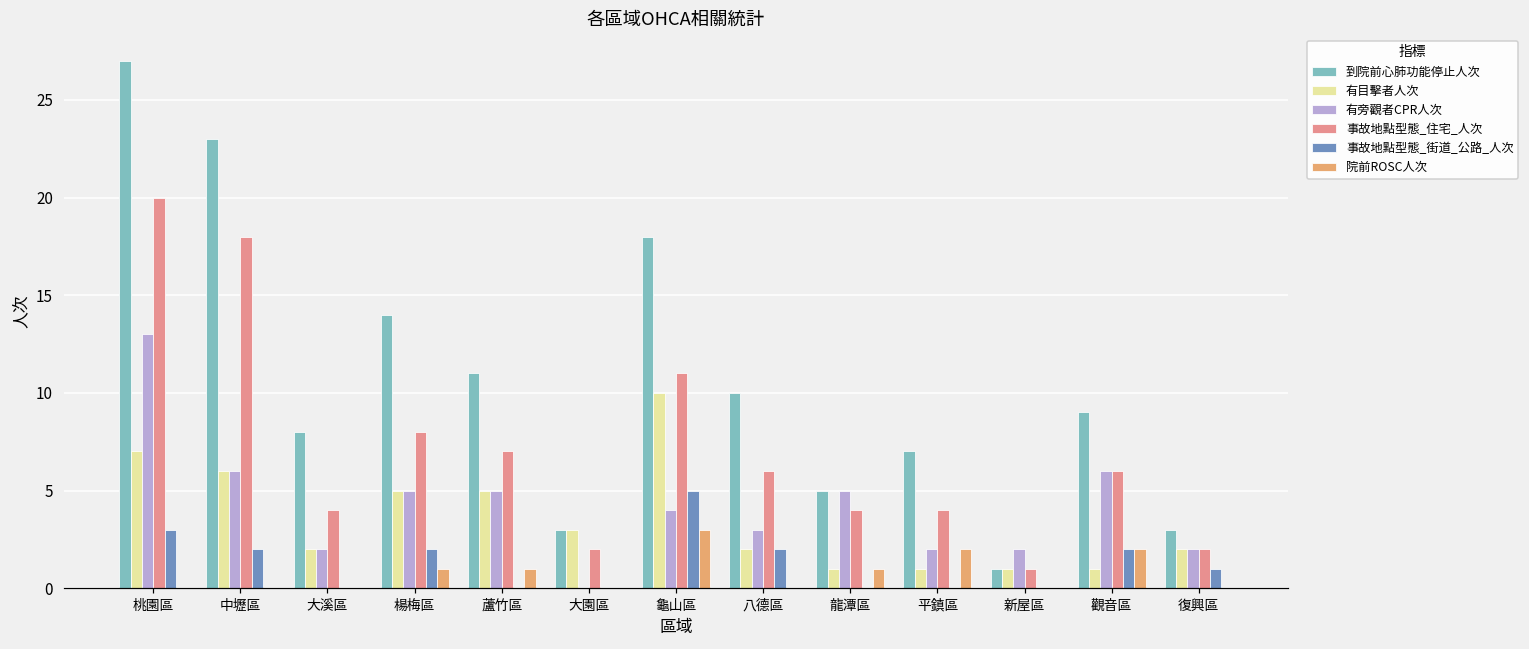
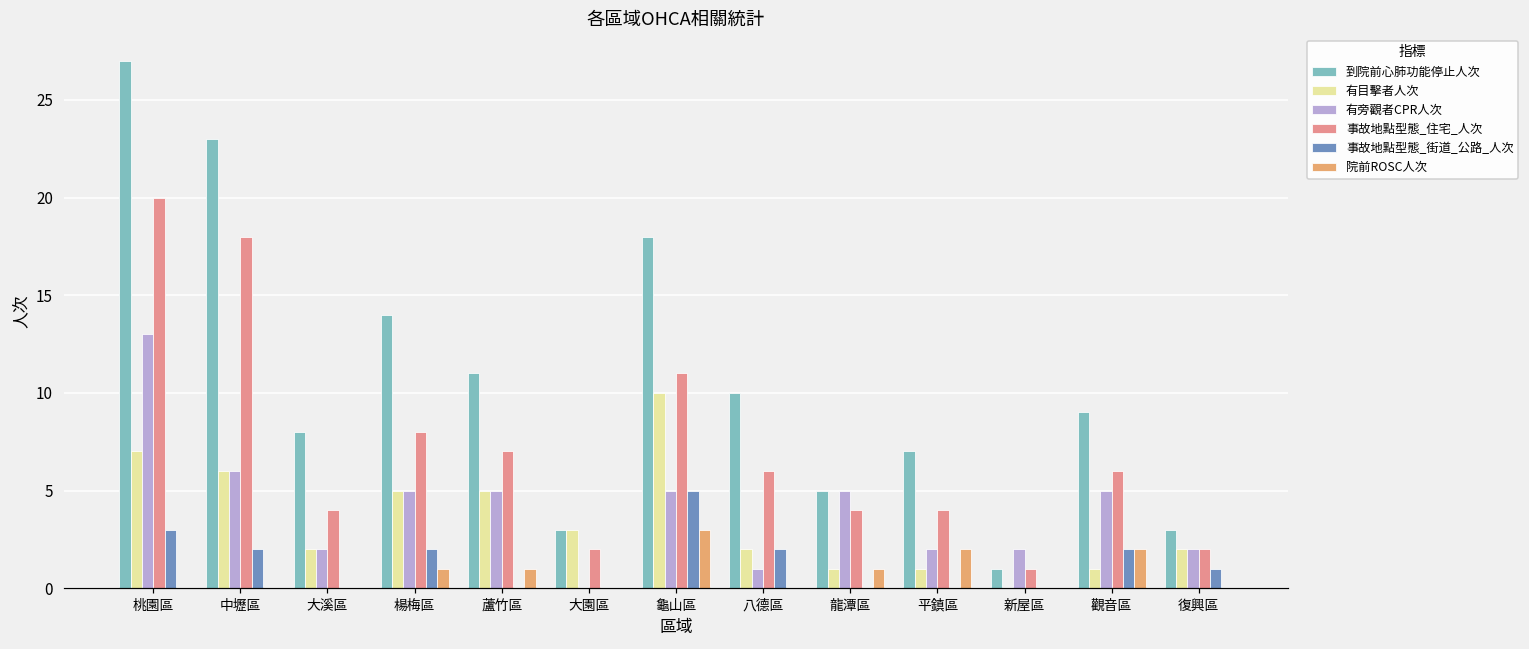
  {
    "有目擊者人次": {
      "桃園區": 7,
      "中壢區": 6,
      "大溪區": 2,
      "楊梅區": 5,
      "蘆竹區": 5,
      "大園區": 3,
      "龜山區": 10,
      "八德區": 2,
      "龍潭區": 1,
      "平鎮區": 1,
-     "新屋區": 1,
+     "新屋區": 0,
      "觀音區": 1,
      "復興區": 2
    },
    "有旁觀者CPR人次": {
      "桃園區": 13,
      "中壢區": 6,
      "大溪區": 2,
      "楊梅區": 5,
      "蘆竹區": 5,
      "大園區": 0,
-     "龜山區": 4,
-     "八德區": 3,
+     "龜山區": 5,
+     "八德區": 1,
      "龍潭區": 5,
      "平鎮區": 2,
      "新屋區": 2,
-     "觀音區": 6,
+     "觀音區": 5,
      "復興區": 2
    }
  }
